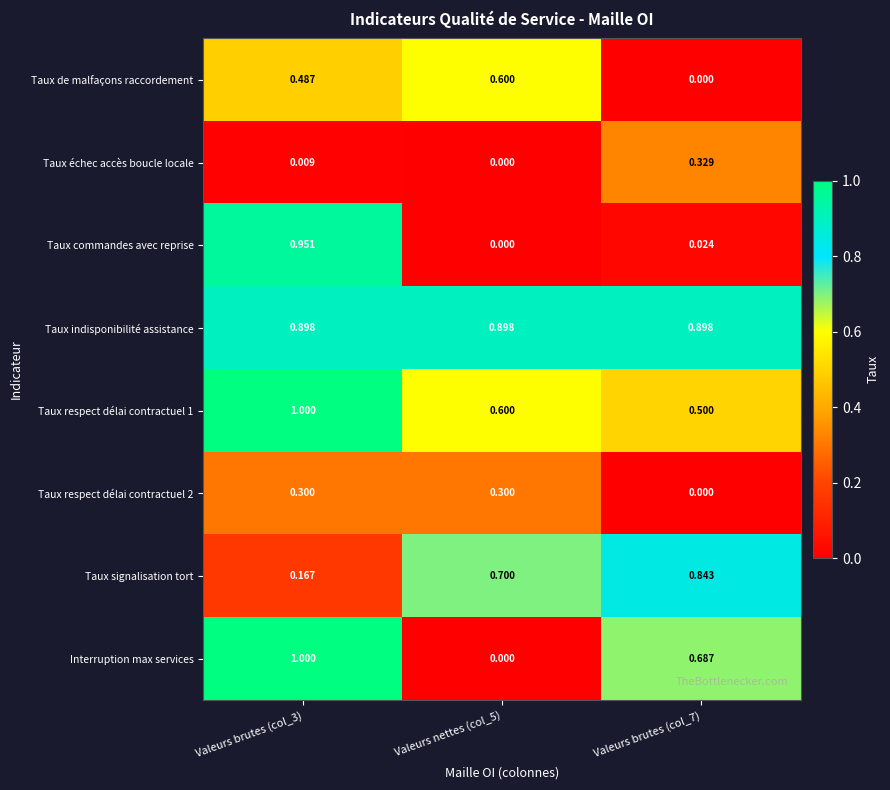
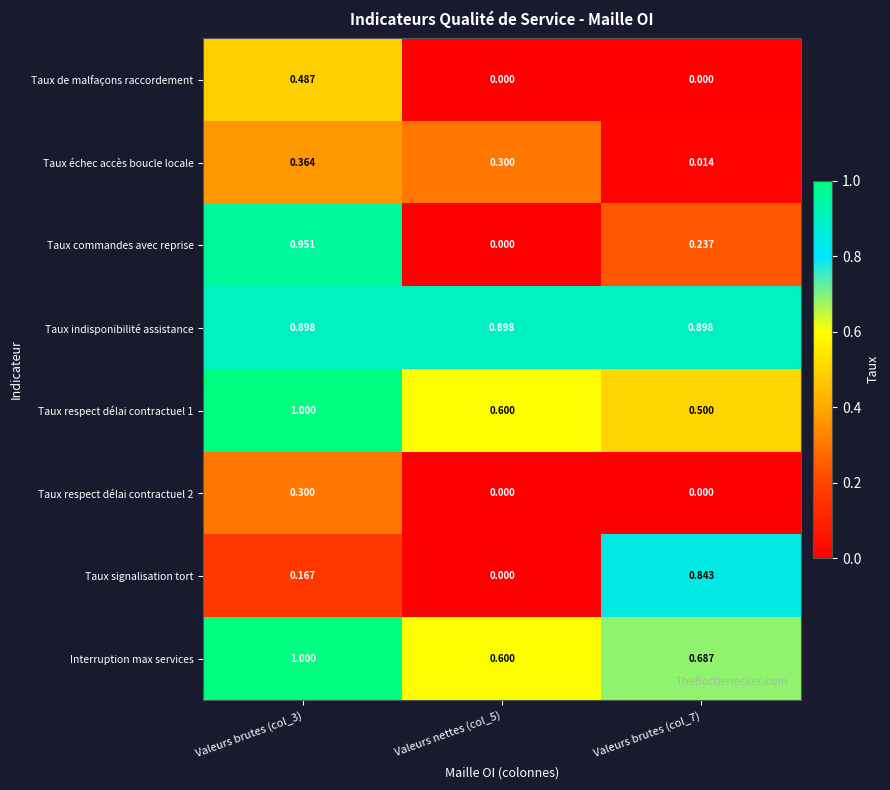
  {
    "Taux de malfaçons raccordement": {
      "Valeurs brutes (col_3)": 0.487,
-     "Valeurs nettes (col_5)": 0.600,
+     "Valeurs nettes (col_5)": 0.000,
      "Valeurs brutes (col_7)": 0.000
    },
    "Taux échec accès boucle locale": {
-     "Valeurs brutes (col_3)": 0.009,
-     "Valeurs nettes (col_5)": 0.000,
-     "Valeurs brutes (col_7)": 0.329
+     "Valeurs brutes (col_3)": 0.364,
+     "Valeurs nettes (col_5)": 0.300,
+     "Valeurs brutes (col_7)": 0.014
    },
    "Taux commandes avec reprise": {
      "Valeurs brutes (col_3)": 0.951,
      "Valeurs nettes (col_5)": 0.000,
-     "Valeurs brutes (col_7)": 0.024
+     "Valeurs brutes (col_7)": 0.237
    },
    "Taux indisponibilité assistance": {
      "Valeurs brutes (col_3)": 0.898,
      "Valeurs nettes (col_5)": 0.898,
      "Valeurs brutes (col_7)": 0.898
    },
    "Taux respect délai contractuel 1": {
      "Valeurs brutes (col_3)": 1.000,
      "Valeurs nettes (col_5)": 0.600,
      "Valeurs brutes (col_7)": 0.500
    },
    "Taux respect délai contractuel 2": {
      "Valeurs brutes (col_3)": 0.300,
-     "Valeurs nettes (col_5)": 0.300,
+     "Valeurs nettes (col_5)": 0.000,
      "Valeurs brutes (col_7)": 0.000
    },
    "Taux signalisation tort": {
      "Valeurs brutes (col_3)": 0.167,
-     "Valeurs nettes (col_5)": 0.700,
+     "Valeurs nettes (col_5)": 0.000,
      "Valeurs brutes (col_7)": 0.843
    },
    "Interruption max services": {
      "Valeurs brutes (col_3)": 1.000,
-     "Valeurs nettes (col_5)": 0.000
+     "Valeurs nettes (col_5)": 0.600
    }
  }
